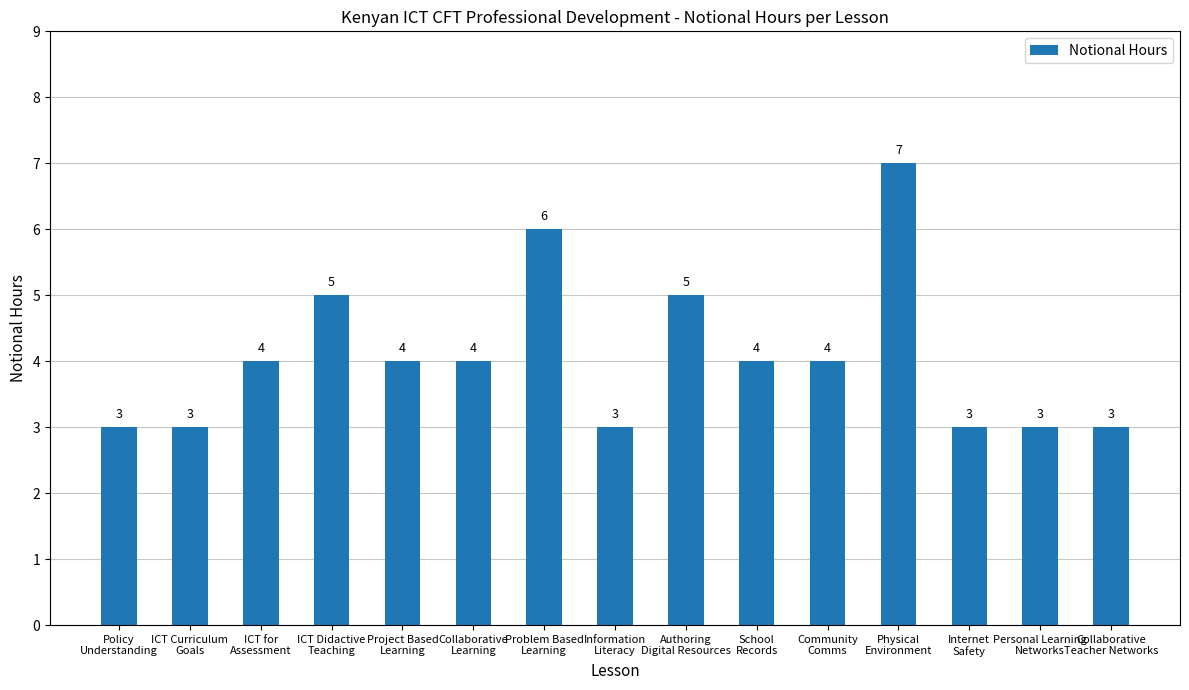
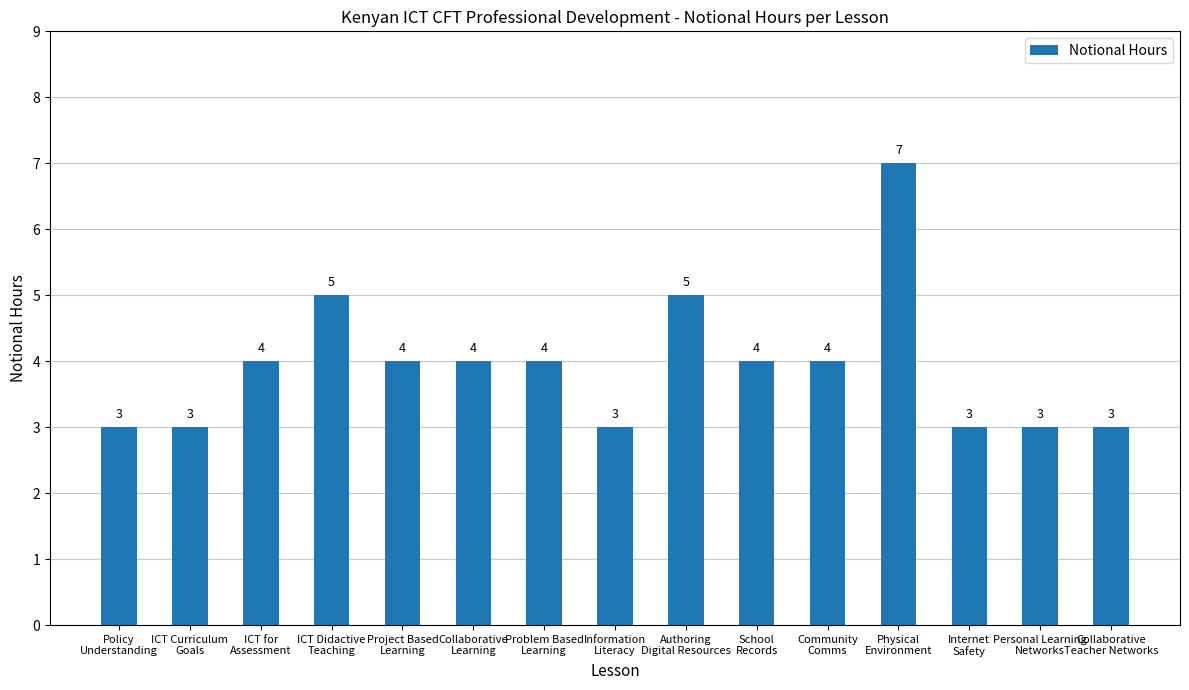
  {
    "Policy Understanding": 3,
    "ICT Curriculum Goals": 3,
    "ICT for Assessment": 4,
    "ICT Didactive Teaching": 5,
    "Project Based Learning": 4,
    "Collaborative Learning": 4,
-   "Problem Based Learning": 6,
+   "Problem Based Learning": 4,
    "Information Literacy": 3,
    "Authoring Digital Resources": 5,
    "School Records": 4,
    "Community Comms": 4,
    "Physical Environment": 7,
    "Internet Safety": 3
  }
